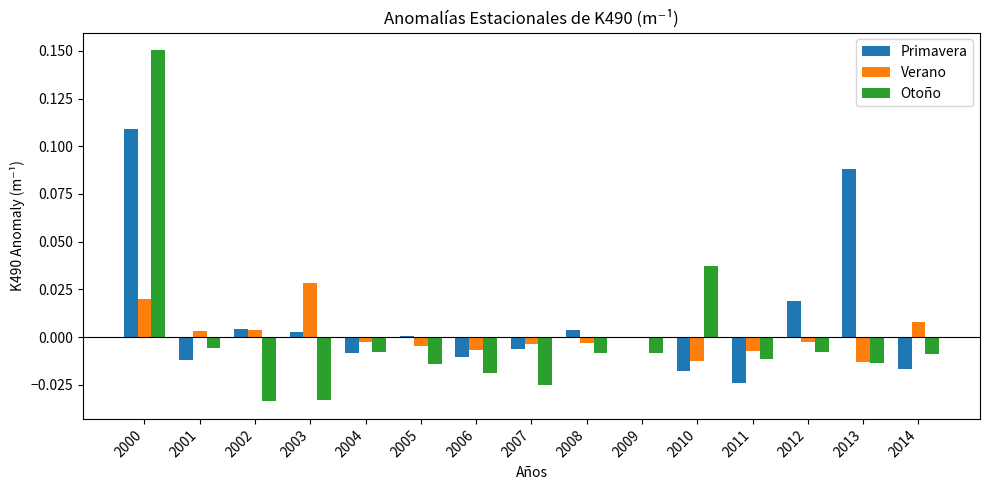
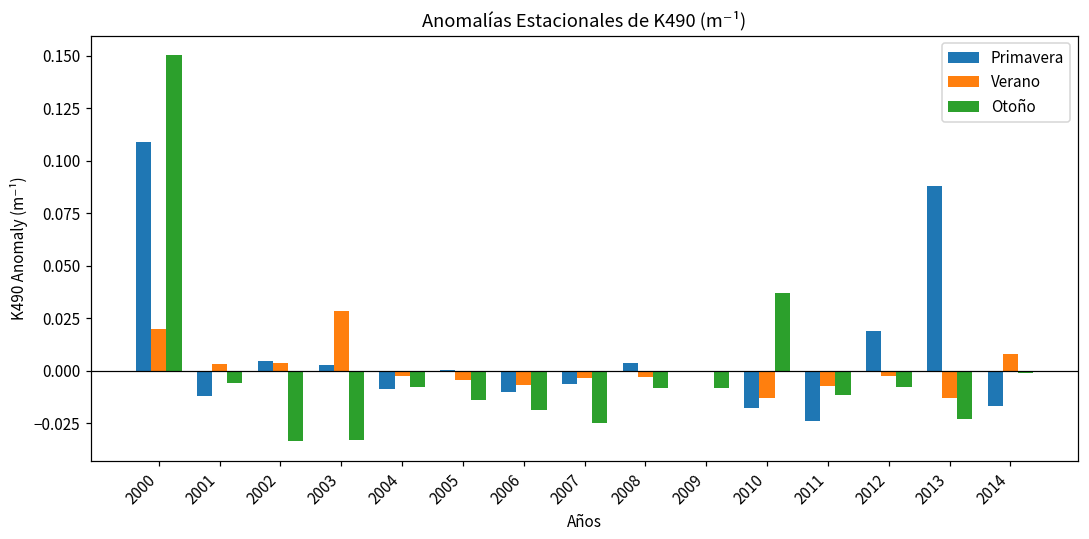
  {
    "Primavera": {
      "2000": 0.109,
      "2001": -0.012,
      "2002": 0.004,
      "2003": 0.003,
      "2004": -0.009,
      "2006": -0.010,
      "2007": -0.007,
      "2008": 0.004,
      "2010": -0.018,
      "2011": -0.024,
      "2012": 0.019,
      "2013": 0.088,
      "2014": -0.017
    },
    "Verano": {
      "2000": 0.020,
      "2001": 0.003,
      "2002": 0.004,
      "2003": 0.029,
      "2004": -0.002,
      "2005": -0.005,
      "2006": -0.007,
      "2007": -0.003,
      "2008": -0.003,
      "2010": -0.013,
      "2011": -0.007,
      "2012": -0.003,
      "2013": -0.013,
      "2014": 0.008
    },
    "Otoño": {
      "2000": 0.150,
      "2001": -0.006,
      "2002": -0.034,
      "2003": -0.033,
      "2004": -0.008,
      "2005": -0.014,
      "2006": -0.019,
      "2007": -0.025,
      "2008": -0.008,
      "2009": -0.008,
      "2010": 0.037,
      "2011": -0.012,
      "2012": -0.008,
-     "2013": -0.013,
-     "2014": -0.009
+     "2013": -0.023,
+     "2014": -0.001
    }
  }
